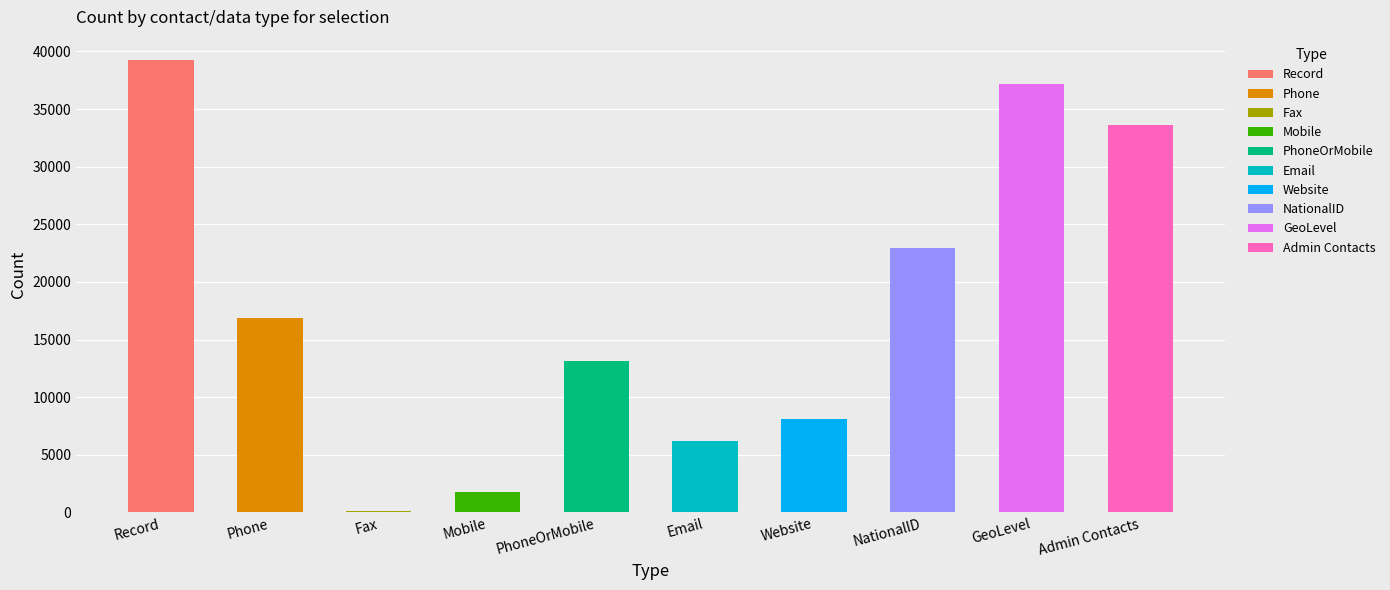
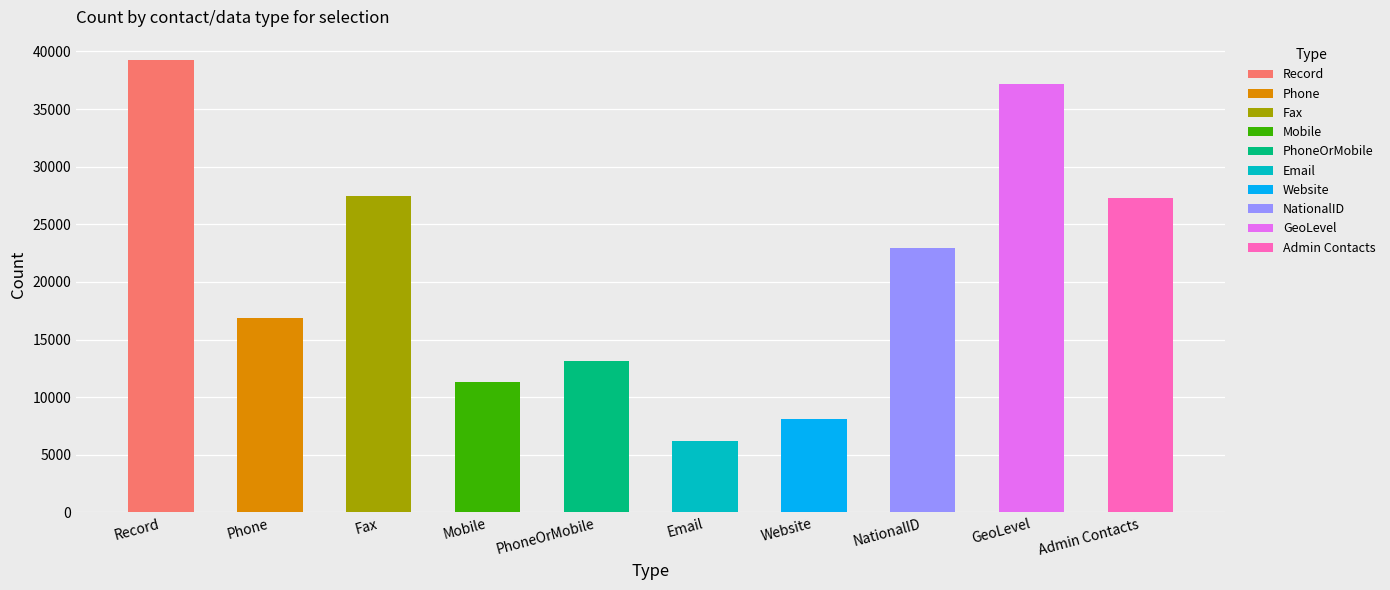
  {
    "Record": 39300,
    "Phone": 16800,
-   "Fax": 100,
-   "Mobile": 1700,
+   "Fax": 27500,
+   "Mobile": 11300,
    "PhoneOrMobile": 13200,
    "Email": 6200,
    "Website": 8100,
    "NationalID": 22900,
    "GeoLevel": 37200,
-   "Admin Contacts": 33600
+   "Admin Contacts": 27300
  }
